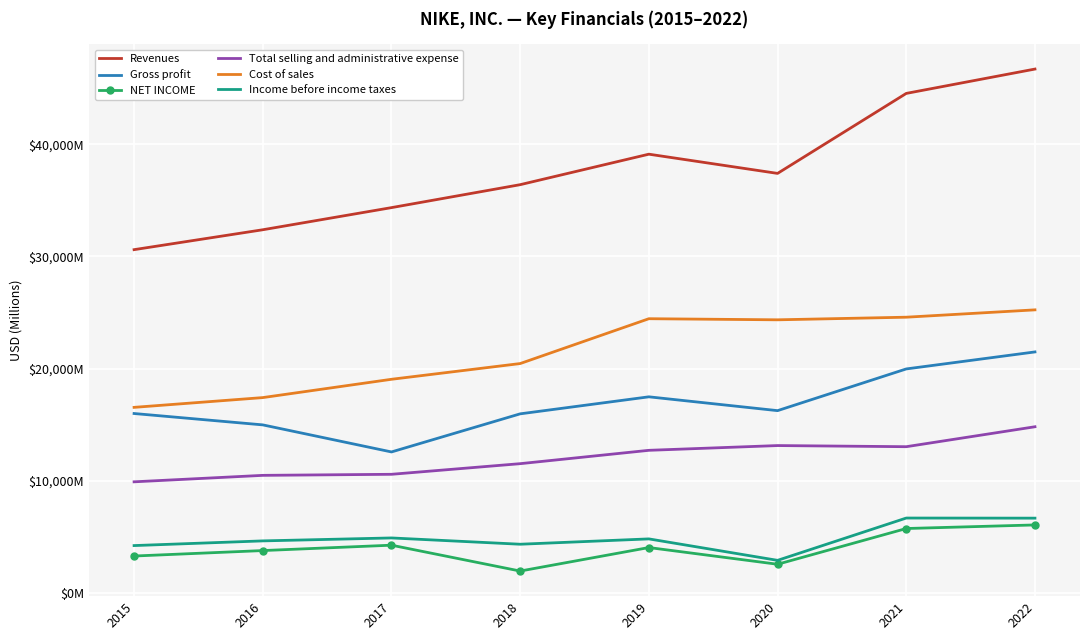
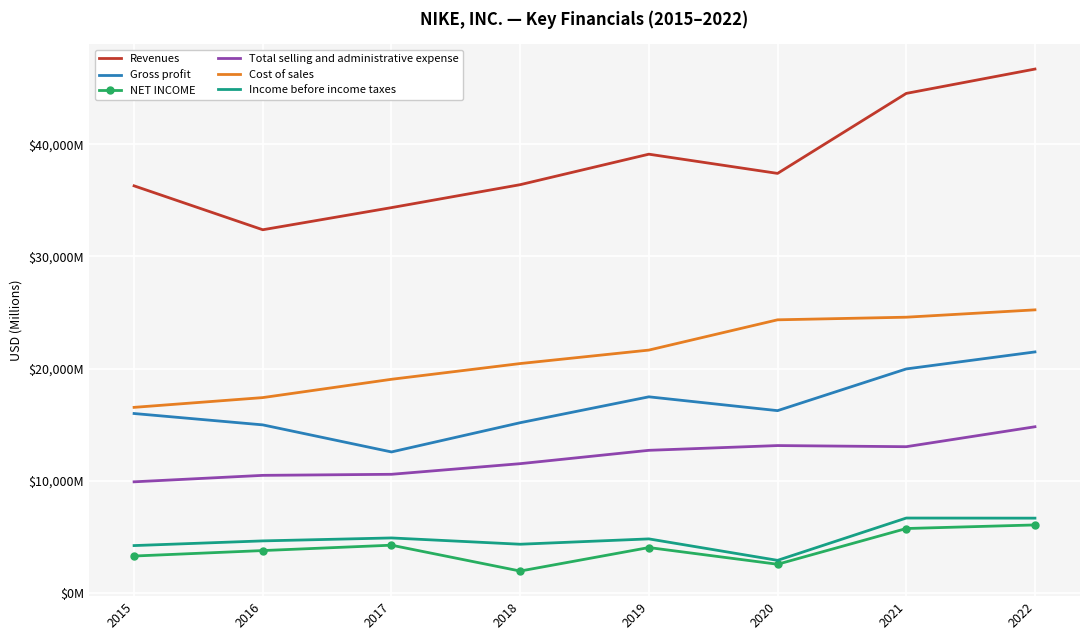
  {
    "Revenues": {
-     "2015": "$30,600,000,000",
+     "2015": "$36,300,000,000",
      "2016": "$32,400,000,000",
      "2017": "$34,400,000,000",
      "2018": "$36,400,000,000",
      "2019": "$39,100,000,000",
      "2020": "$37,400,000,000",
      "2021": "$44,500,000,000",
      "2022": "$46,700,000,000"
    },
    "Gross profit": {
      "2015": "$16,000,000,000",
      "2016": "$15,000,000,000",
      "2017": "$12,600,000,000",
-     "2018": "$16,000,000,000",
+     "2018": "$15,200,000,000",
      "2019": "$17,500,000,000",
      "2020": "$16,200,000,000",
      "2021": "$20,000,000,000",
      "2022": "$21,500,000,000"
    },
    "Total selling and administrative expense": {
      "2015": "$9,900,000,000",
      "2016": "$10,500,000,000",
      "2017": "$10,600,000,000",
      "2018": "$11,500,000,000",
      "2019": "$12,700,000,000",
      "2020": "$13,100,000,000",
      "2021": "$13,000,000,000",
      "2022": "$14,800,000,000"
    },
    "Cost of sales": {
      "2015": "$16,500,000,000",
      "2016": "$17,400,000,000",
      "2017": "$19,000,000,000",
      "2018": "$20,400,000,000",
-     "2019": "$24,400,000,000",
+     "2019": "$21,600,000,000",
      "2020": "$24,300,000,000",
      "2021": "$24,600,000,000",
      "2022": "$25,200,000,000"
    }
  }
